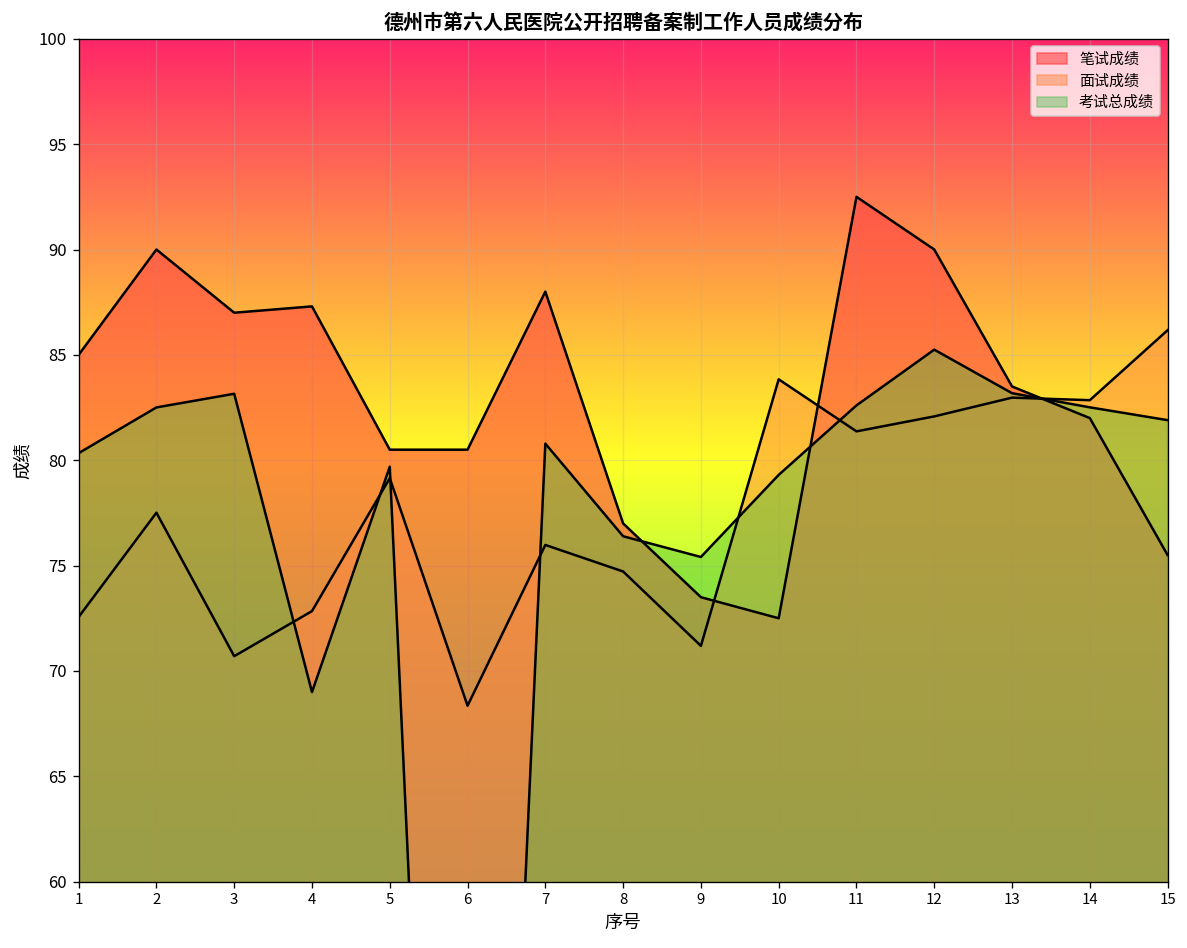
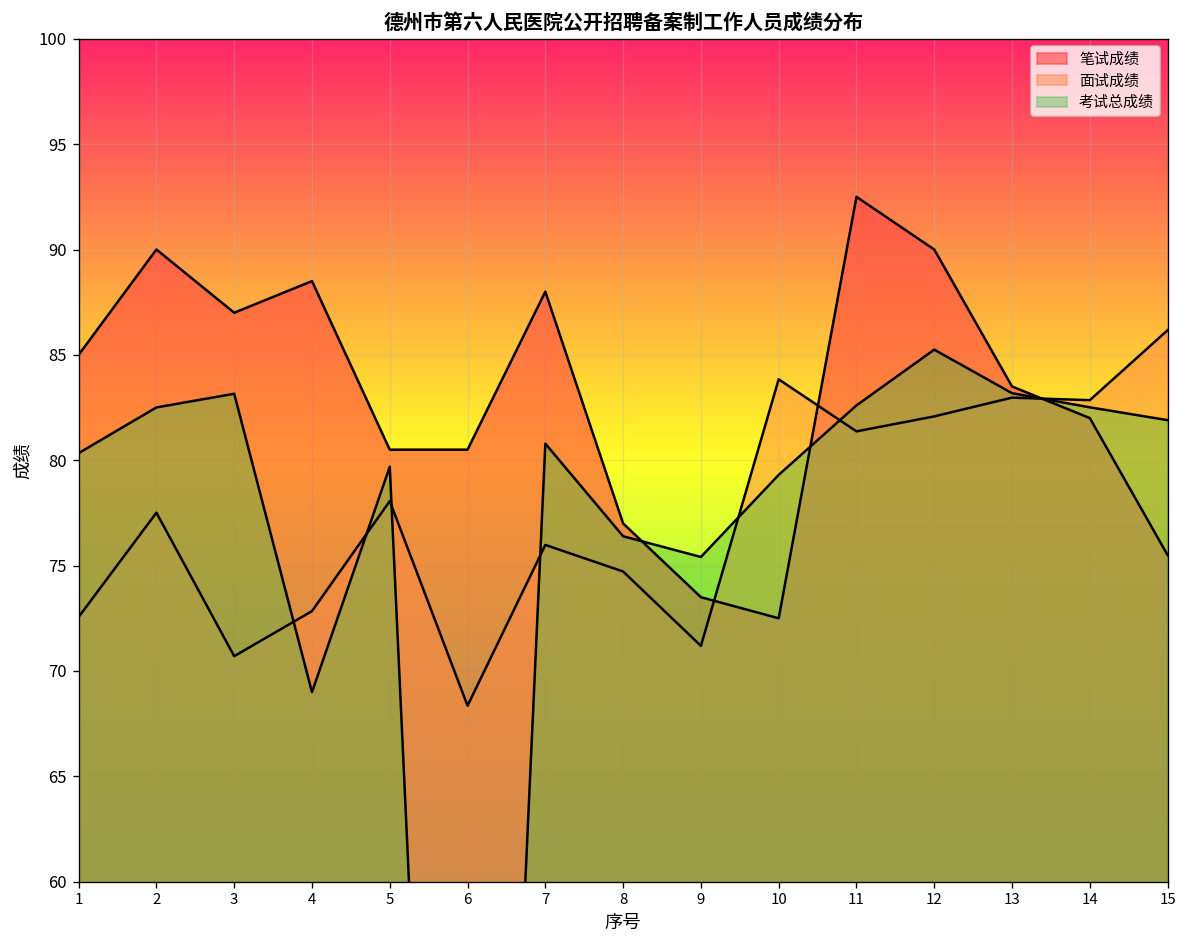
  {
    "笔试成绩": {
      "1": 85.0,
      "2": 90.0,
      "3": 87.0,
-     "4": 87.3,
+     "4": 88.5,
      "5": 80.5,
      "6": 80.5,
      "7": 88.0,
      "8": 77.0,
      "9": 73.5,
      "10": 72.5,
      "11": 92.5,
      "12": 90.0,
      "13": 83.5,
      "14": 82.0,
      "15": 75.5
    },
    "面试成绩": {
      "1": 72.6,
      "2": 77.5,
      "3": 70.7,
      "4": 72.8,
-     "5": 79.2,
+     "5": 78.1,
      "6": 68.4,
      "7": 76.0,
      "8": 74.7,
      "9": 71.2,
      "10": 83.8,
      "11": 81.4,
      "12": 82.1,
      "13": 83.0,
      "14": 82.9,
      "15": 86.2
    },
    "考试总成绩": {
      "1": 80.3,
      "2": 82.5,
      "3": 83.2,
      "4": 69.0,
      "5": 79.7,
      "7": 80.8,
      "8": 76.4,
      "9": 75.4,
      "10": 79.3,
      "11": 82.6,
      "12": 85.2,
      "13": 83.2,
      "14": 82.5,
      "15": 81.9
    }
  }
